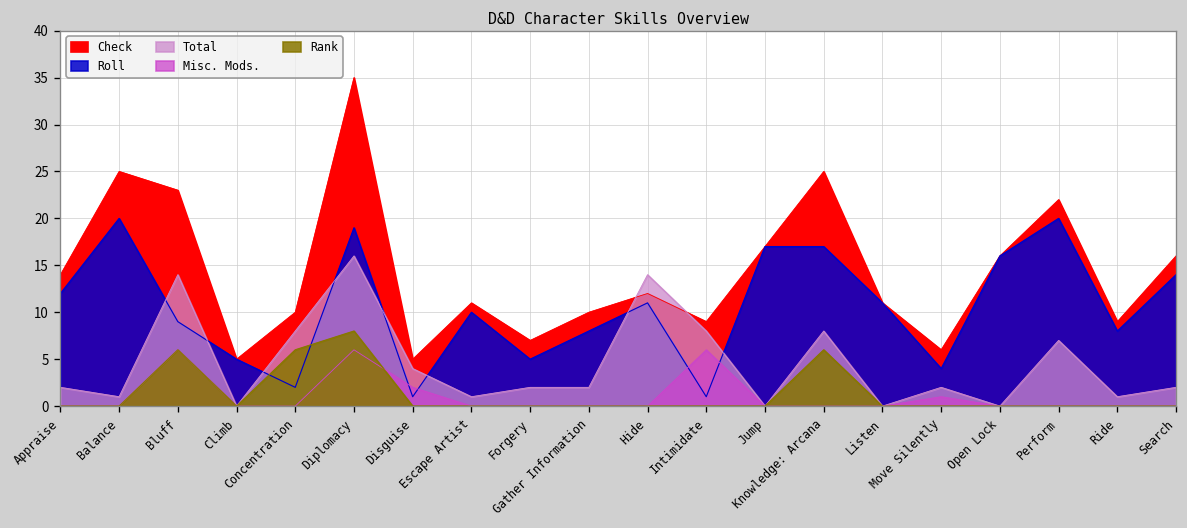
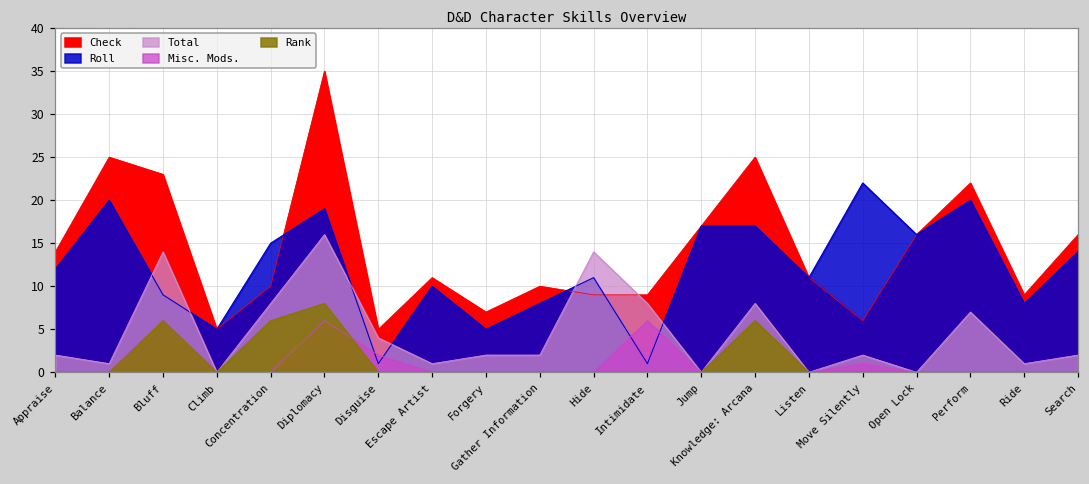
  {
    "Check": {
      "Appraise": 14,
      "Balance": 25,
      "Bluff": 23,
      "Concentration": 10,
      "Diplomacy": 35,
      "Disguise": 5,
      "Escape Artist": 11,
      "Forgery": 7,
      "Gather Information": 10,
-     "Hide": 12,
+     "Hide": 9,
      "Intimidate": 9,
      "Knowledge: Arcana": 25,
      "Move Silently": 6,
      "Perform": 22,
      "Ride": 9,
      "Search": 16
    },
    "Roll": {
      "Appraise": 12,
      "Balance": 20,
      "Bluff": 9,
-     "Concentration": 2,
+     "Concentration": 15,
      "Diplomacy": 19,
      "Disguise": 1,
      "Escape Artist": 10,
      "Forgery": 5,
      "Gather Information": 8,
      "Hide": 11,
      "Intimidate": 1,
      "Knowledge: Arcana": 17,
-     "Move Silently": 4,
+     "Move Silently": 22,
      "Perform": 20,
      "Ride": 8,
      "Search": 14
    },
    "Total": {
      "Appraise": 2,
      "Balance": 1,
      "Bluff": 14,
      "Concentration": 8,
      "Diplomacy": 16,
      "Disguise": 4,
      "Escape Artist": 1,
      "Forgery": 2,
      "Gather Information": 2,
      "Hide": 14,
      "Intimidate": 8,
      "Knowledge: Arcana": 8,
      "Move Silently": 2,
      "Perform": 7,
      "Ride": 1,
      "Search": 2
    },
    "Misc. Mods.": {
      "Concentration": 0,
      "Diplomacy": 6,
      "Disguise": 2,
      "Intimidate": 6,
      "Knowledge: Arcana": 0,
      "Move Silently": 1
    },
    "Rank": {
      "Concentration": 6,
      "Diplomacy": 8,
      "Disguise": 0,
      "Intimidate": 0,
      "Knowledge: Arcana": 6,
      "Move Silently": 0
    }
  }
